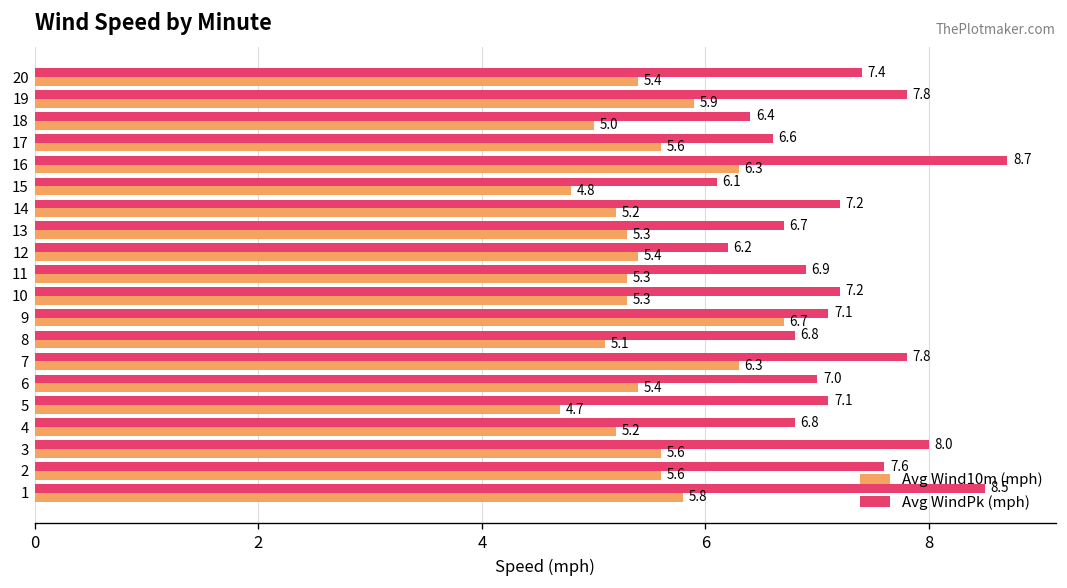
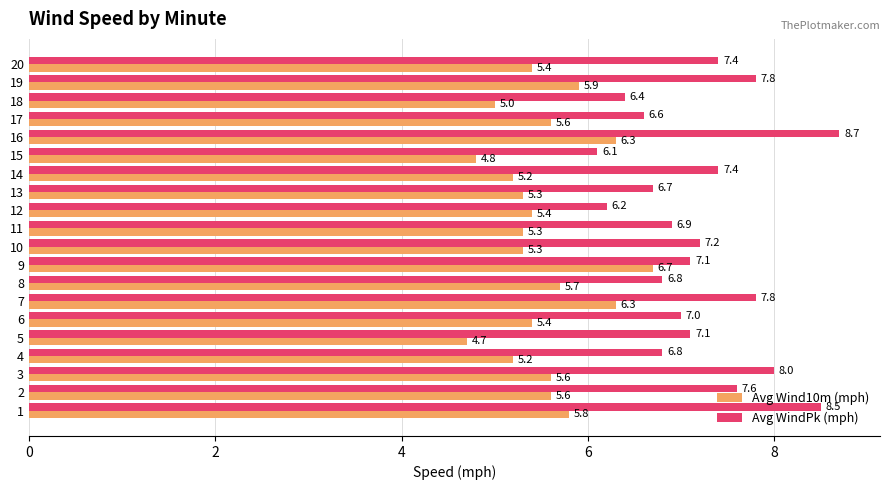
  {
    "Avg Wind10m (mph)": {
      "20": 5.4,
      "19": 5.9,
      "18": 5.0,
      "17": 5.6,
      "16": 6.3,
      "15": 4.8,
      "14": 5.2,
      "13": 5.3,
      "12": 5.4,
      "11": 5.3,
      "10": 5.3,
      "9": 6.7,
-     "8": 5.1,
+     "8": 5.7,
      "7": 6.3,
      "6": 5.4,
      "5": 4.7,
      "4": 5.2,
      "3": 5.6,
      "2": 5.6,
      "1": 5.8
    },
    "Avg WindPk (mph)": {
      "20": 7.4,
      "19": 7.8,
      "18": 6.4,
      "17": 6.6,
      "16": 8.7,
      "15": 6.1,
-     "14": 7.2,
+     "14": 7.4,
      "13": 6.7,
      "12": 6.2,
      "11": 6.9,
      "10": 7.2,
      "9": 7.1,
      "8": 6.8,
      "7": 7.8,
      "6": 7.0,
      "5": 7.1,
      "4": 6.8,
      "3": 8.0,
      "2": 7.6,
      "1": 8.5
    }
  }
